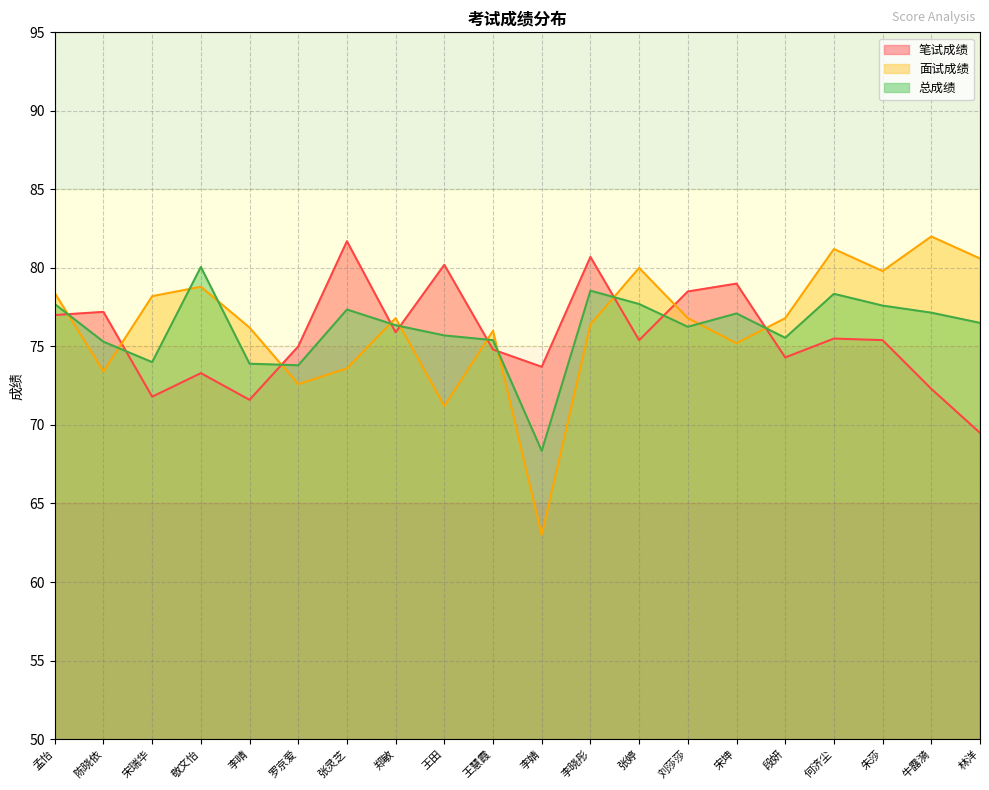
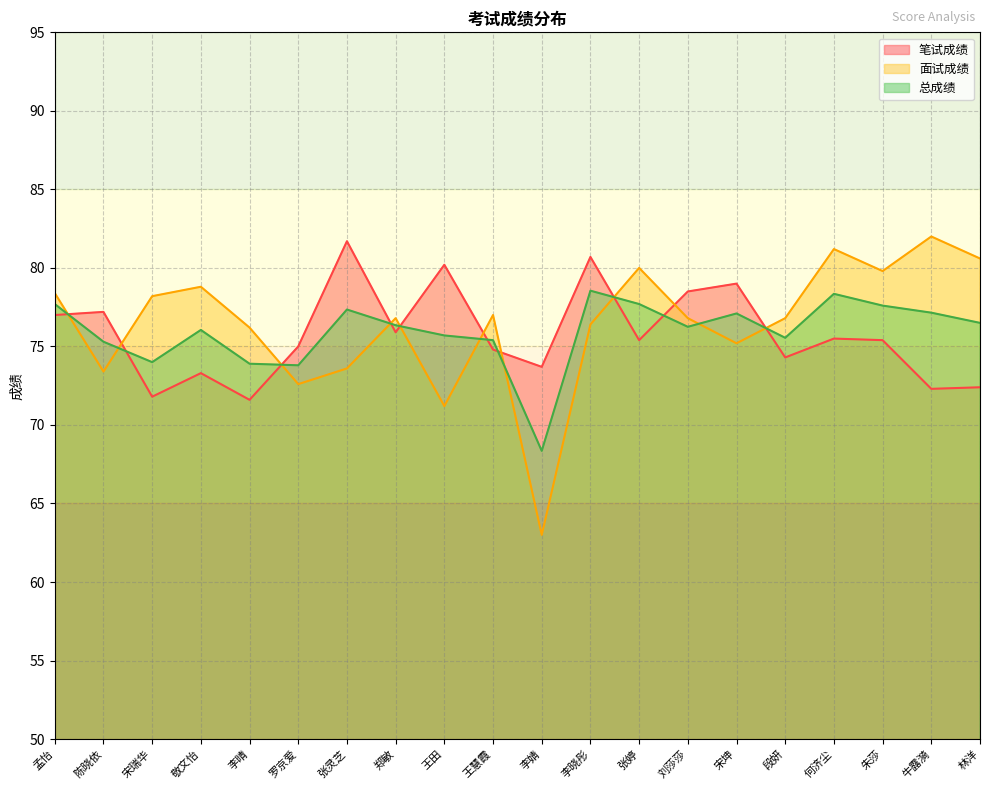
  {
    "笔试成绩": {
      "孟怡": 77.0,
      "陈晓依": 77.2,
      "宋瑞华": 71.8,
      "敬文怡": 73.3,
      "李晴": 71.6,
      "罗京爱": 75.0,
      "张灵芝": 81.7,
      "郑敏": 75.9,
      "王田": 80.2,
      "王慧霞": 74.8,
      "李婧": 73.7,
      "李晓彤": 80.7,
      "张婷": 75.4,
      "刘莎莎": 78.5,
      "宋坤": 79.0,
      "段妍": 74.3,
      "何济尘": 75.5,
      "朱莎": 75.4,
      "牛露漪": 72.3,
-     "林洋": 69.5
+     "林洋": 72.4
    },
    "面试成绩": {
      "孟怡": 78.4,
      "陈晓依": 73.4,
      "宋瑞华": 78.2,
      "敬文怡": 78.8,
      "李晴": 76.2,
      "罗京爱": 72.6,
      "张灵芝": 73.6,
      "郑敏": 76.8,
      "王田": 71.2,
-     "王慧霞": 76,
+     "王慧霞": 77,
      "李婧": 63,
      "李晓彤": 76.4,
      "张婷": 80,
      "刘莎莎": 76.8,
      "宋坤": 75.2,
      "段妍": 76.8,
      "何济尘": 81.2,
      "朱莎": 79.8,
      "牛露漪": 82,
      "林洋": 80.6
    },
    "总成绩": {
      "孟怡": 77.7,
      "陈晓依": 75.3,
      "宋瑞华": 74.0,
-     "敬文怡": 80.1,
+     "敬文怡": 76.1,
      "李晴": 73.9,
      "罗京爱": 73.8,
      "张灵芝": 77.4,
      "郑敏": 76.4,
      "王田": 75.7,
      "王慧霞": 75.4,
      "李婧": 68.4,
      "李晓彤": 78.6,
      "张婷": 77.7,
      "刘莎莎": 76.3,
      "宋坤": 77.1,
      "段妍": 75.6,
      "何济尘": 78.4,
      "朱莎": 77.6,
      "牛露漪": 77.2,
      "林洋": 76.5
    }
  }
